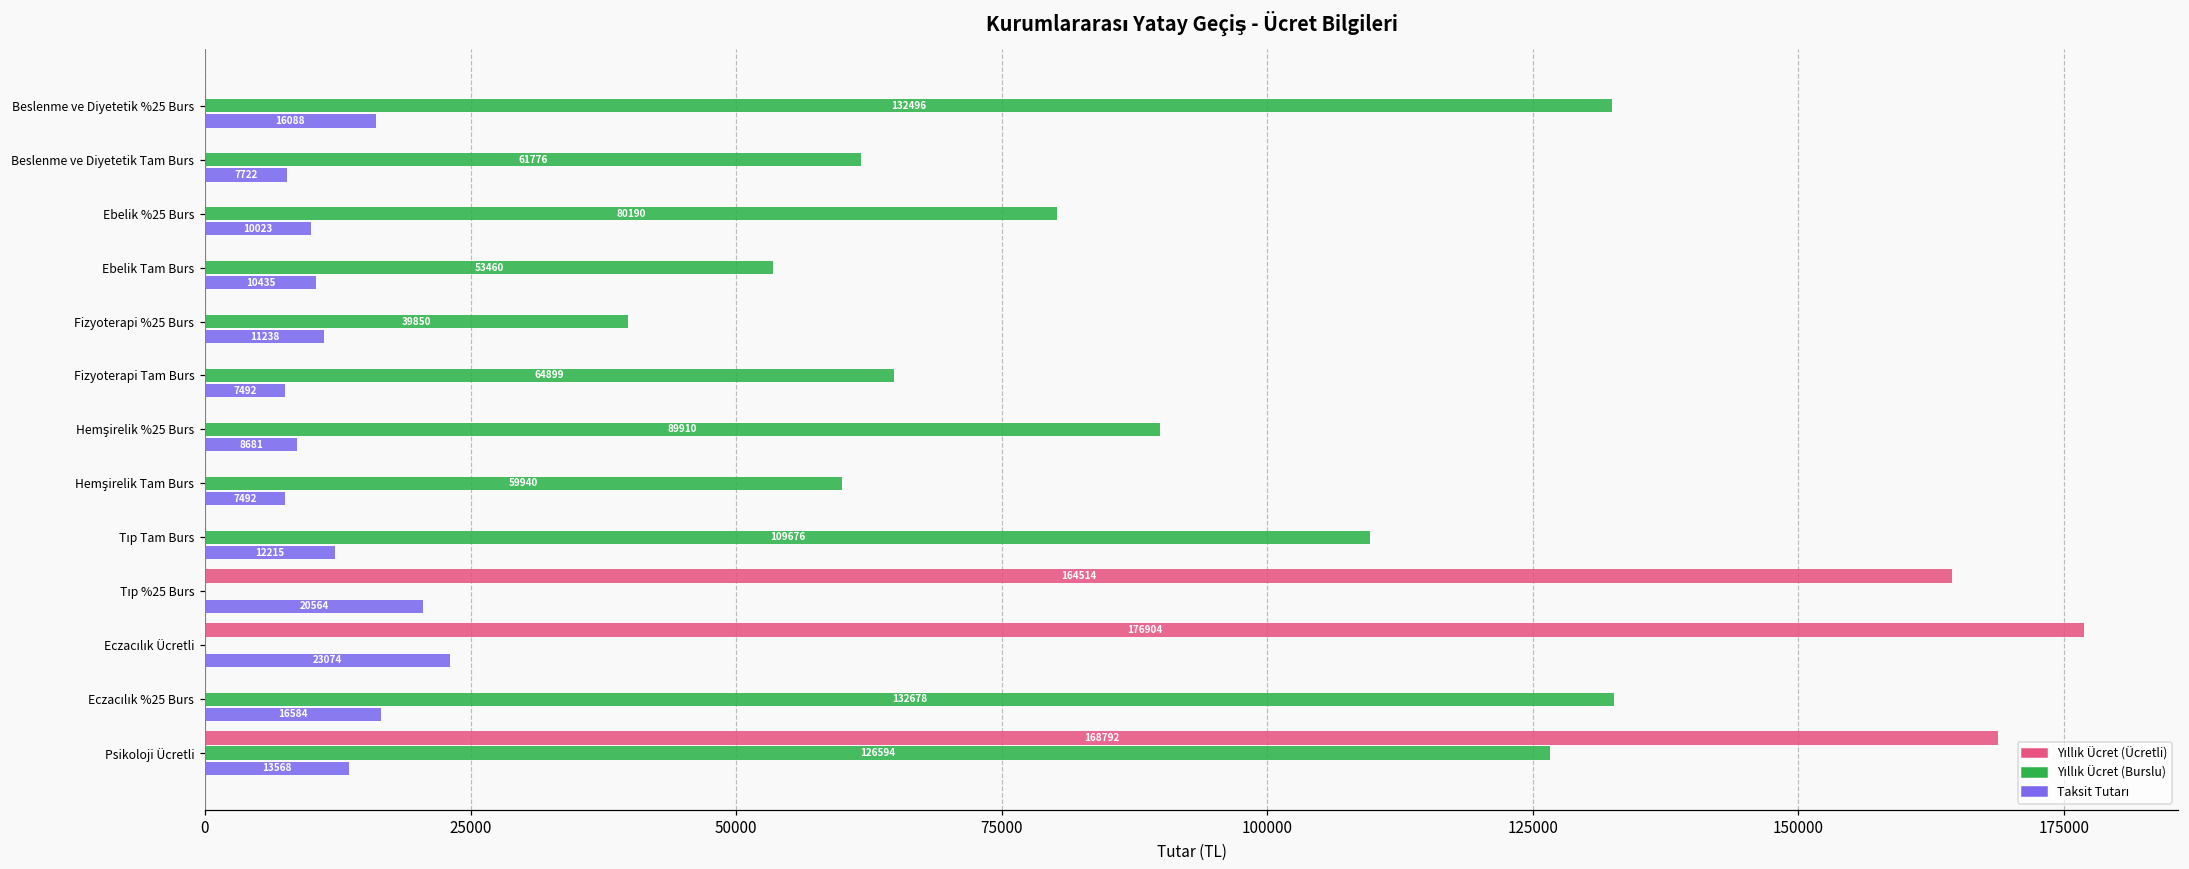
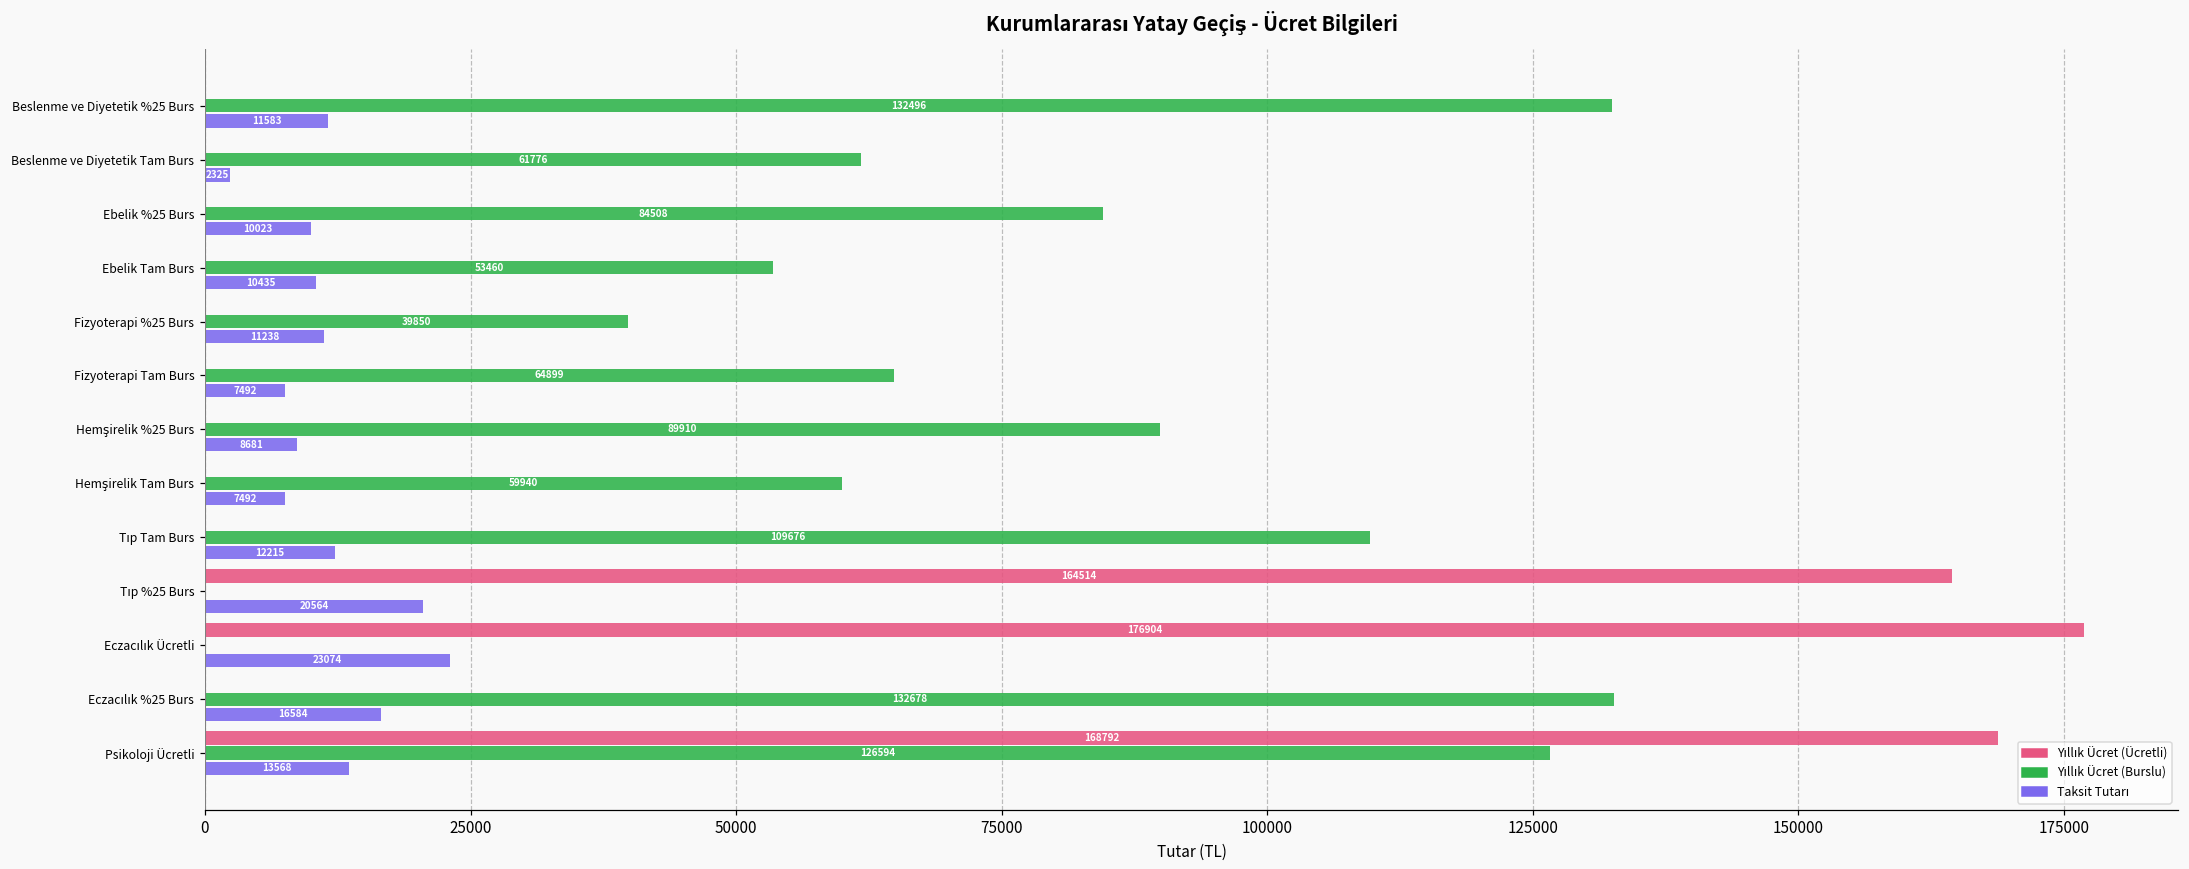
  {
    "Yıllık Ücret (Ücretli)": {
      "Tıp %25 Burs": 164514,
      "Eczacılık Ücretli": 176904,
      "Psikoloji Ücretli": 168792
    },
    "Yıllık Ücret (Burslu)": {
      "Beslenme ve Diyetetik %25 Burs": 132496,
      "Beslenme ve Diyetetik Tam Burs": 61776,
-     "Ebelik %25 Burs": 80190,
+     "Ebelik %25 Burs": 84508,
      "Ebelik Tam Burs": 53460,
      "Fizyoterapi %25 Burs": 39850,
      "Fizyoterapi Tam Burs": 64899,
      "Hemşirelik %25 Burs": 89910,
      "Hemşirelik Tam Burs": 59940,
      "Tıp Tam Burs": 109676,
      "Eczacılık %25 Burs": 132678,
      "Psikoloji Ücretli": 126594
    },
    "Taksit Tutarı": {
-     "Beslenme ve Diyetetik %25 Burs": 16088,
-     "Beslenme ve Diyetetik Tam Burs": 7722,
+     "Beslenme ve Diyetetik %25 Burs": 11583,
+     "Beslenme ve Diyetetik Tam Burs": 2325,
      "Ebelik Tam Burs": 10435,
      "Fizyoterapi Tam Burs": 7492,
      "Hemşirelik Tam Burs": 7492,
      "Tıp Tam Burs": 12215,
      "Tıp %25 Burs": 20564,
      "Eczacılık Ücretli": 23074,
      "Psikoloji Ücretli": 13568
    }
  }
